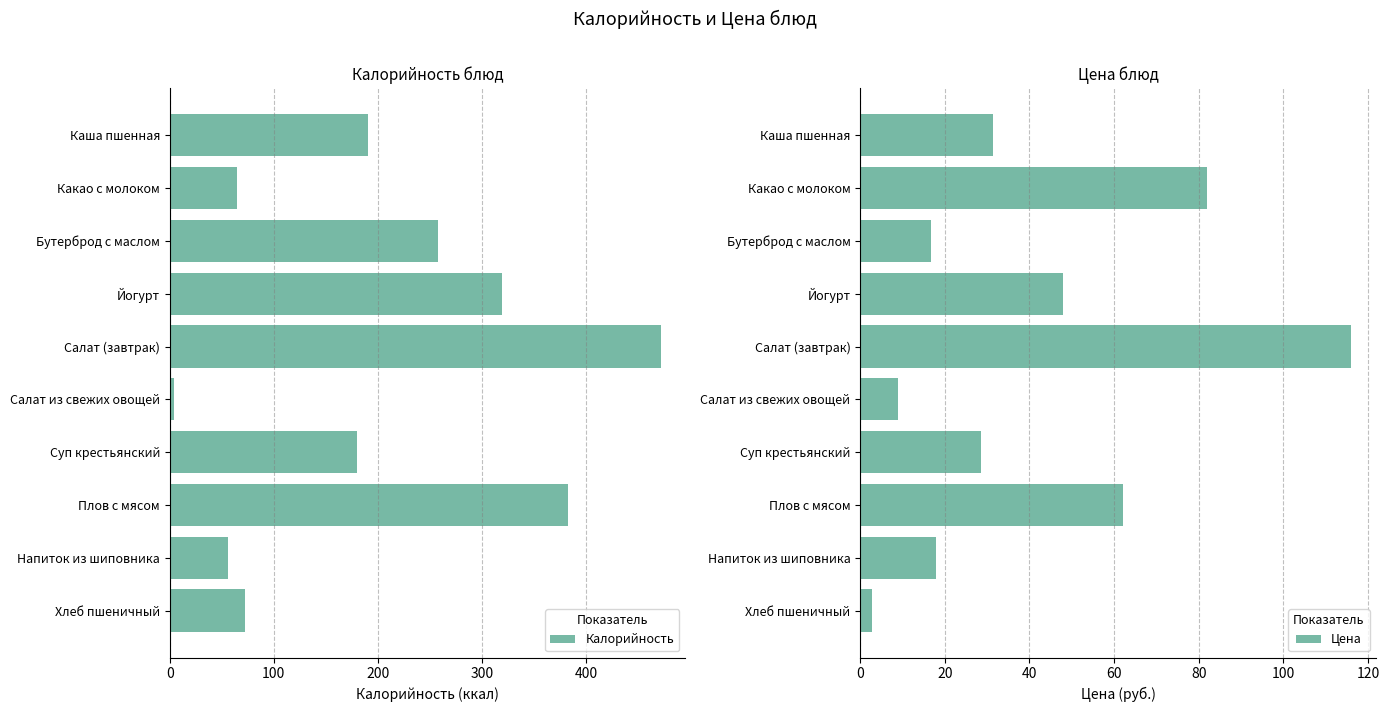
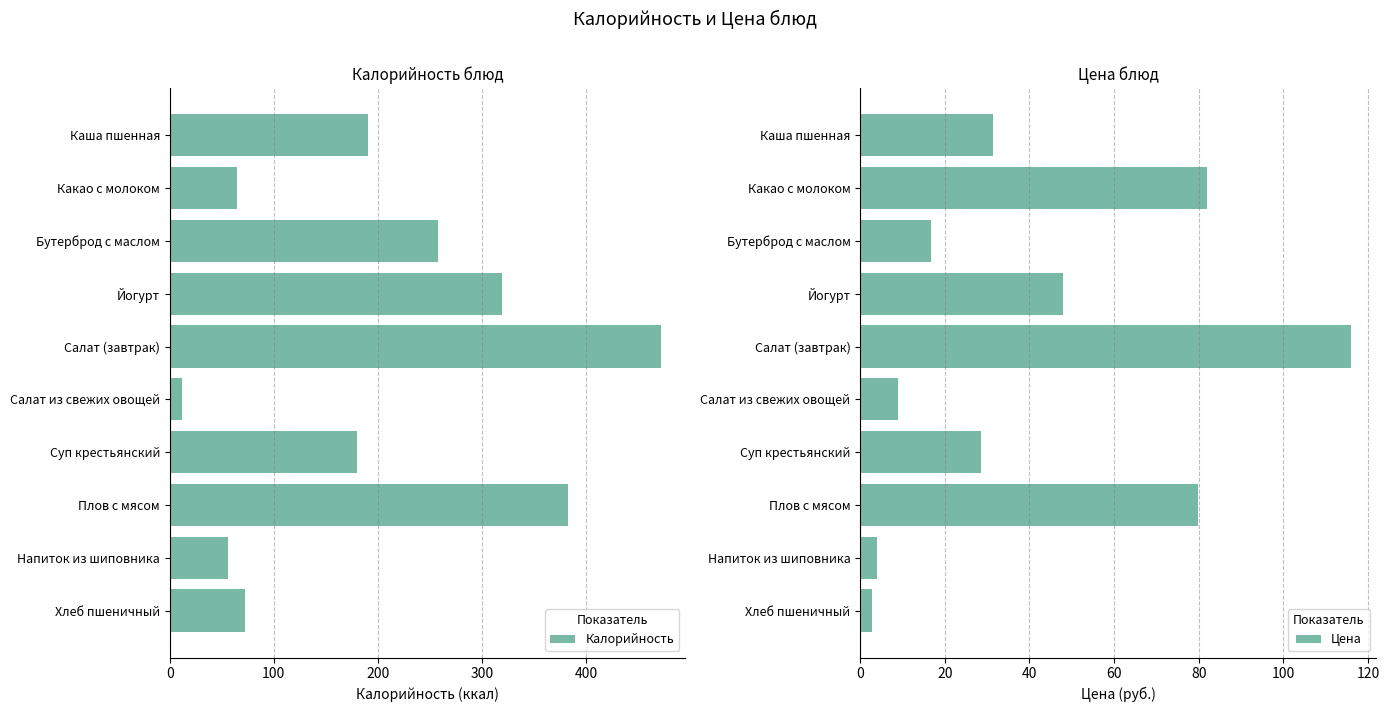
  {
    "Калорийность блюд": {
      "Каша пшенная": 191,
      "Какао с молоком": 65,
      "Бутерброд с маслом": 258,
      "Йогурт": 319,
      "Салат (завтрак)": 472,
-     "Салат из свежих овощей": 4,
+     "Салат из свежих овощей": 12,
      "Суп крестьянский": 180,
      "Плов с мясом": 383,
      "Напиток из шиповника": 56,
      "Хлеб пшеничный": 72
    },
    "Цена блюд": {
      "Каша пшенная": 31,
      "Какао с молоком": 82,
      "Бутерброд с маслом": 17,
      "Йогурт": 48,
      "Салат (завтрак)": 116,
      "Салат из свежих овощей": 9,
      "Суп крестьянский": 28,
-     "Плов с мясом": 62,
-     "Напиток из шиповника": 18,
+     "Плов с мясом": 80,
+     "Напиток из шиповника": 4,
      "Хлеб пшеничный": 3
    }
  }
